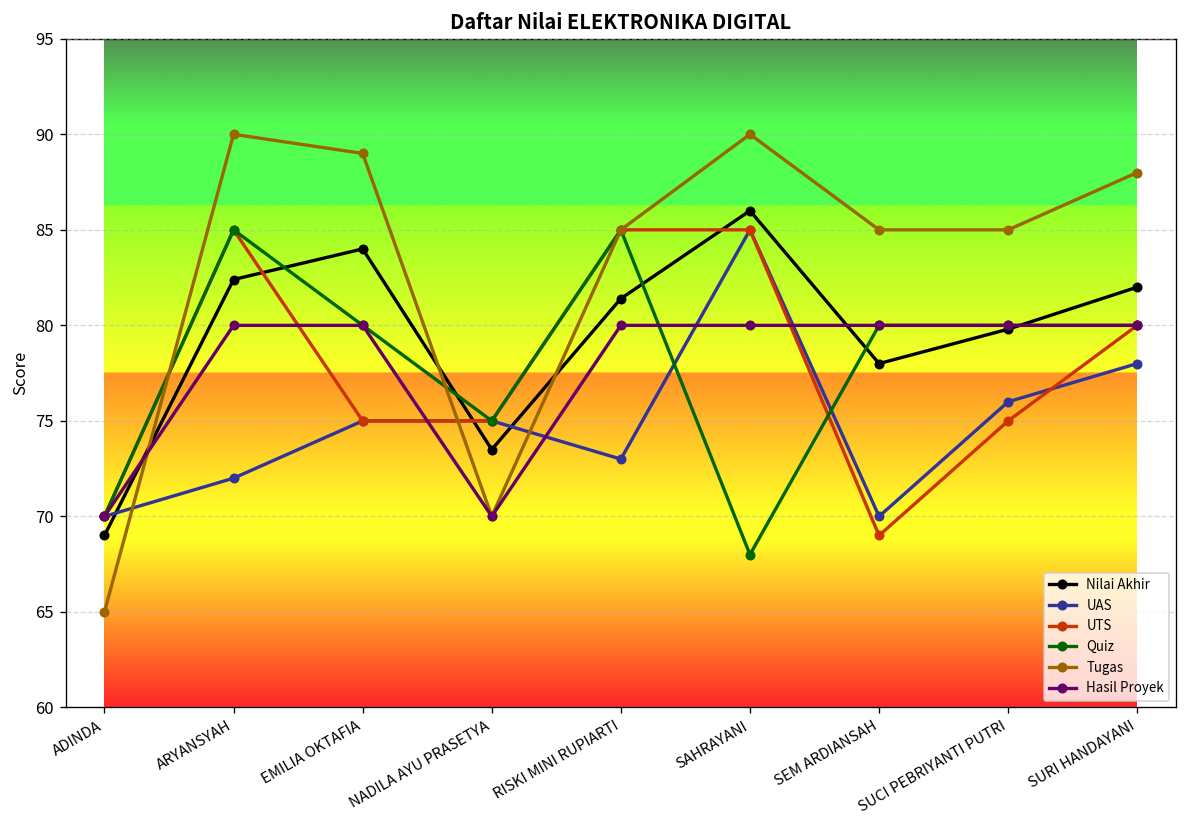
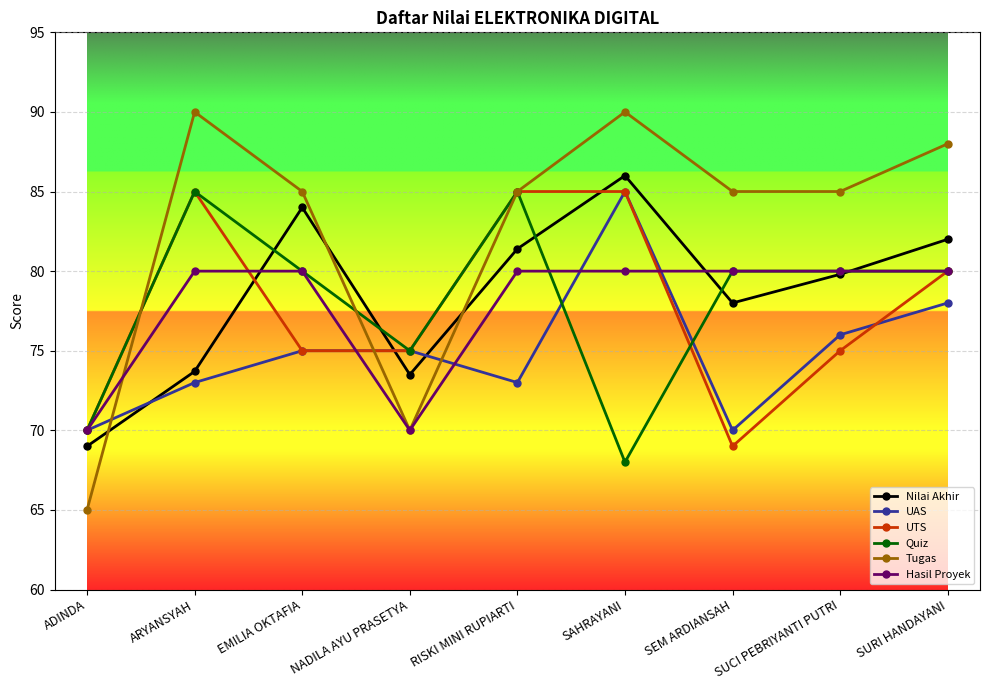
  {
    "Nilai Akhir": {
      "ADINDA": 69.0,
-     "ARYANSYAH": 82.4,
+     "ARYANSYAH": 73.7,
      "EMILIA OKTAFIA": 84.0,
      "NADILA AYU PRASETYA": 73.5,
      "RISKI MINI RUPIARTI": 81.4,
      "SAHRAYANI": 86.0,
      "SEM ARDIANSAH": 78.0,
      "SUCI PEBRIYANTI PUTRI": 79.8,
      "SURI HANDAYANI": 82.0
    },
    "UAS": {
-     "ARYANSYAH": 72,
+     "ARYANSYAH": 73,
      "RISKI MINI RUPIARTI": 73,
      "SEM ARDIANSAH": 70,
      "SUCI PEBRIYANTI PUTRI": 76,
      "SURI HANDAYANI": 78
    },
    "UTS": {
      "SEM ARDIANSAH": 69.0,
      "SUCI PEBRIYANTI PUTRI": 75.0
    },
    "Quiz": {
      "SAHRAYANI": 68.0
    },
    "Tugas": {
      "ADINDA": 65,
      "ARYANSYAH": 90,
-     "EMILIA OKTAFIA": 89,
+     "EMILIA OKTAFIA": 85,
      "SAHRAYANI": 90,
      "SEM ARDIANSAH": 85,
      "SUCI PEBRIYANTI PUTRI": 85,
      "SURI HANDAYANI": 88
    },
    "Hasil Proyek": {
      "ARYANSYAH": 80.0,
      "RISKI MINI RUPIARTI": 80.0,
      "SAHRAYANI": 80.0
    }
  }
